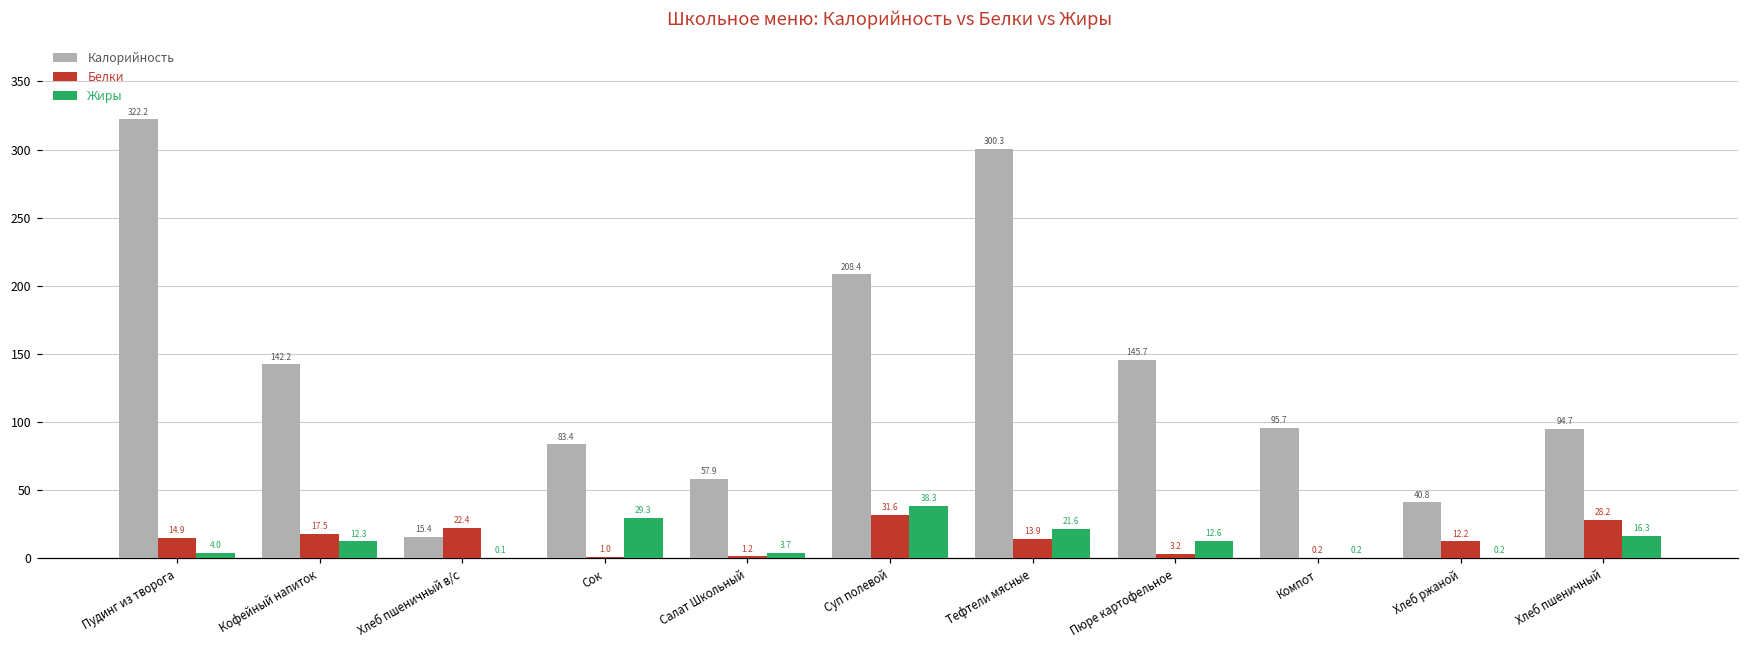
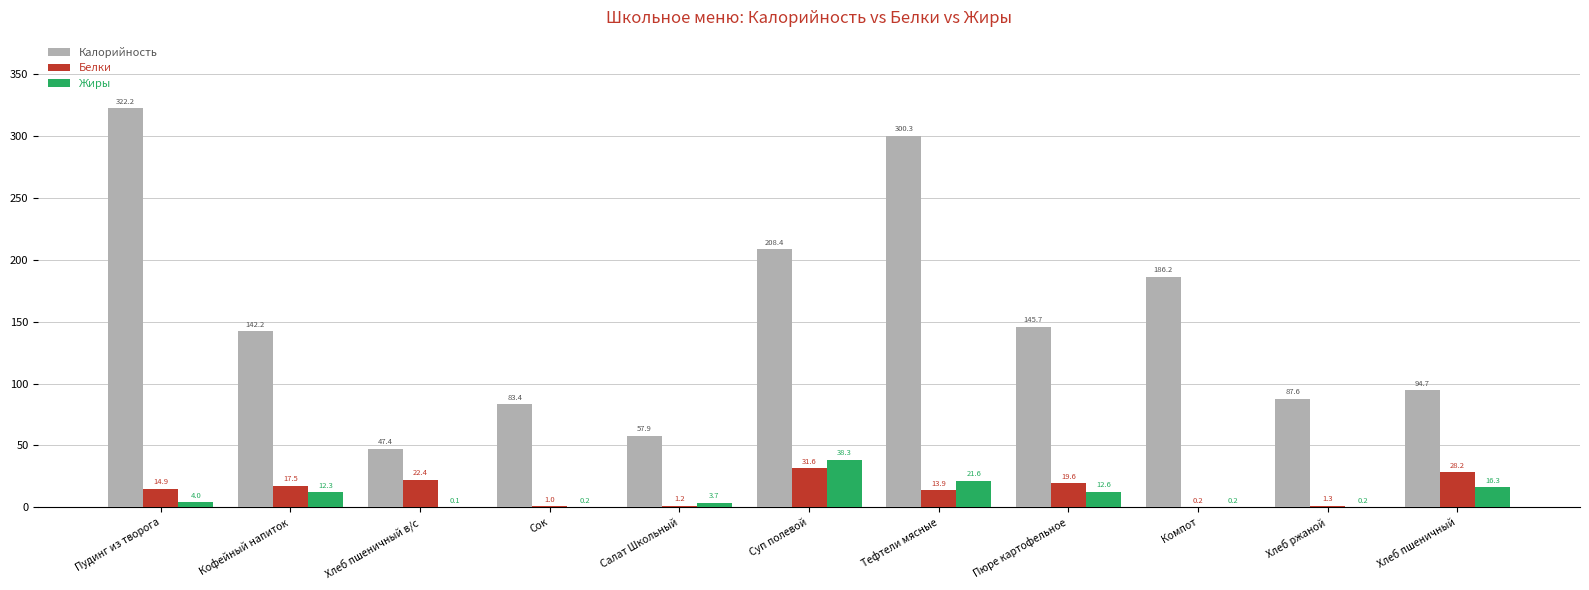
  {
    "Калорийность": {
      "Пудинг из творога": 322.2,
      "Кофейный напиток": 142.2,
-     "Хлеб пшеничный в/с": 15.4,
+     "Хлеб пшеничный в/с": 47.4,
      "Сок": 83.4,
      "Салат Школьный": 57.9,
      "Суп полевой": 208.4,
      "Тефтели мясные": 300.3,
      "Пюре картофельное": 145.7,
-     "Компот": 95.7,
-     "Хлеб ржаной": 40.8,
+     "Компот": 186.2,
+     "Хлеб ржаной": 87.6,
      "Хлеб пшеничный": 94.7
    },
    "Белки": {
      "Пудинг из творога": 14.9,
      "Кофейный напиток": 17.5,
      "Хлеб пшеничный в/с": 22.4,
      "Сок": 1.0,
      "Салат Школьный": 1.2,
      "Суп полевой": 31.6,
      "Тефтели мясные": 13.9,
-     "Пюре картофельное": 3.2,
+     "Пюре картофельное": 19.6,
      "Компот": 0.2,
-     "Хлеб ржаной": 12.2,
+     "Хлеб ржаной": 1.3,
      "Хлеб пшеничный": 28.2
    },
    "Жиры": {
      "Пудинг из творога": 4.0,
      "Кофейный напиток": 12.3,
      "Хлеб пшеничный в/с": 0.1,
-     "Сок": 29.3,
+     "Сок": 0.2,
      "Салат Школьный": 3.7,
      "Суп полевой": 38.3,
      "Тефтели мясные": 21.6,
      "Пюре картофельное": 12.6,
      "Компот": 0.2,
      "Хлеб ржаной": 0.2,
      "Хлеб пшеничный": 16.3
    }
  }
